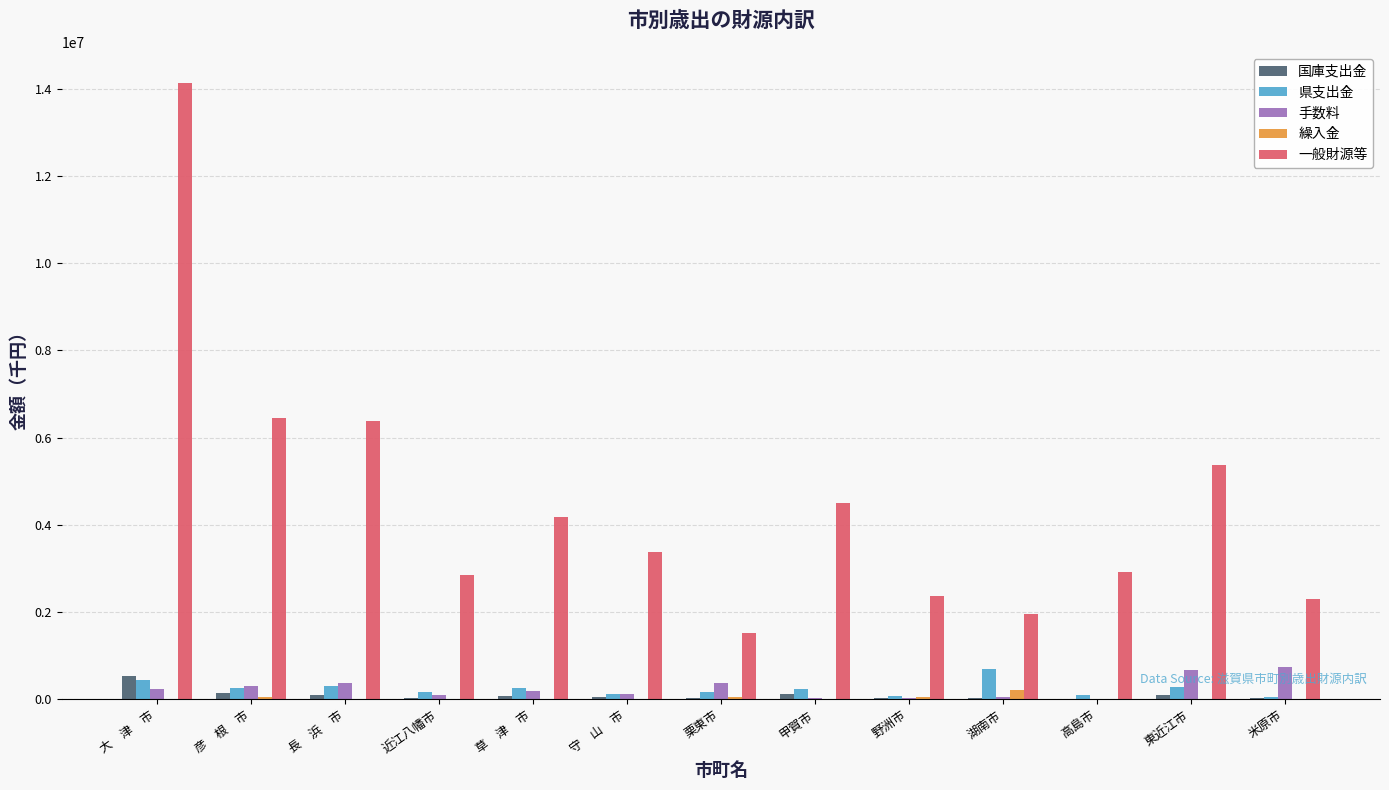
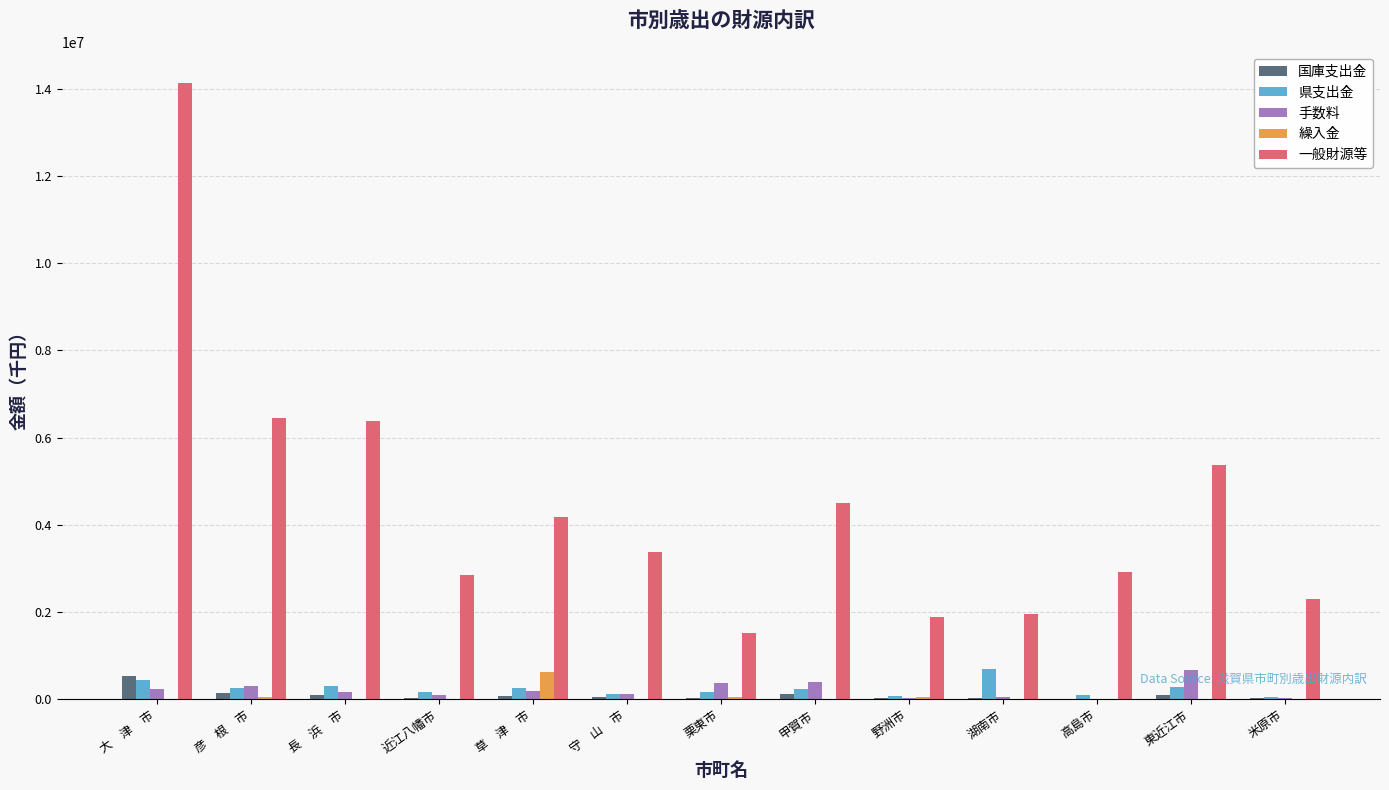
  {
    "国庫支出金": {
      "大 津 市": 500000,
      "彦 根 市": 100000,
      "長 浜 市": 100000,
      "草 津 市": 100000,
      "甲賀市": 100000,
      "東近江市": 100000
    },
    "県支出金": {
      "大 津 市": 400000,
      "彦 根 市": 300000,
      "長 浜 市": 300000,
      "近江八幡市": 200000,
      "草 津 市": 300000,
      "守 山 市": 100000,
      "栗東市": 200000,
      "甲賀市": 200000,
      "野洲市": 100000,
      "湖南市": 700000,
      "高島市": 100000,
      "東近江市": 300000
    },
    "手数料": {
      "大 津 市": 200000,
      "彦 根 市": 300000,
-     "長 浜 市": 400000,
+     "長 浜 市": 200000,
      "近江八幡市": 100000,
      "草 津 市": 200000,
      "守 山 市": 100000,
      "栗東市": 400000,
-     "甲賀市": 0,
+     "甲賀市": 400000,
      "湖南市": 100000,
      "東近江市": 700000,
-     "米原市": 700000
+     "米原市": 0
    },
    "繰入金": {
      "大 津 市": 0,
      "彦 根 市": 100000,
      "近江八幡市": 0,
-     "草 津 市": 0,
+     "草 津 市": 600000,
      "守 山 市": 0,
      "野洲市": 100000,
-     "湖南市": 200000,
+     "湖南市": 0,
      "高島市": 0,
      "東近江市": 0,
      "米原市": 0
    },
    "一般財源等": {
      "大 津 市": 14100000,
      "彦 根 市": 6400000,
      "長 浜 市": 6400000,
      "近江八幡市": 2900000,
      "草 津 市": 4200000,
      "守 山 市": 3400000,
      "栗東市": 1500000,
      "甲賀市": 4500000,
-     "野洲市": 2400000,
+     "野洲市": 1900000,
      "湖南市": 2000000,
      "高島市": 2900000,
      "東近江市": 5400000,
      "米原市": 2300000
    }
  }
